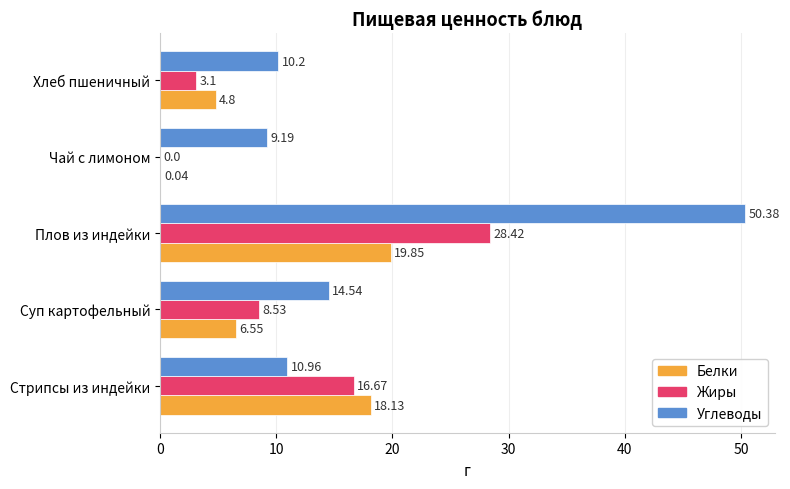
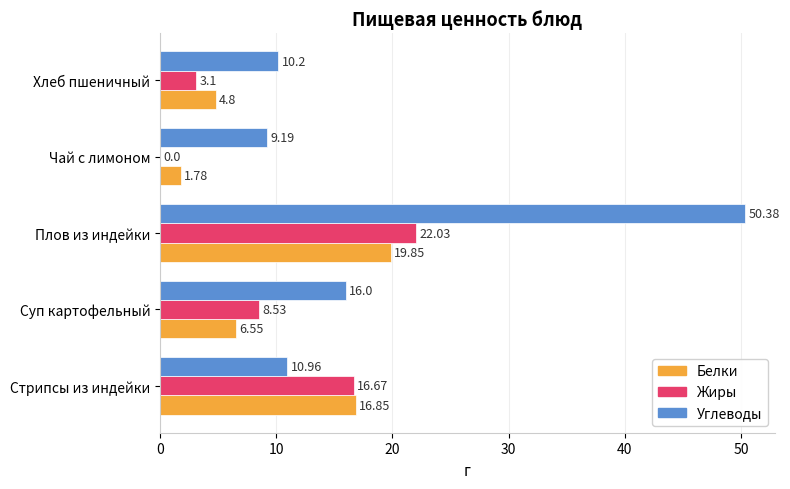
  {
    "Белки": {
      "Хлеб пшеничный": 4.8,
-     "Чай с лимоном": 0.04,
+     "Чай с лимоном": 1.78,
      "Плов из индейки": 19.85,
      "Суп картофельный": 6.55,
-     "Стрипсы из индейки": 18.13
+     "Стрипсы из индейки": 16.85
    },
    "Жиры": {
      "Хлеб пшеничный": 3.1,
      "Чай с лимоном": 0.0,
-     "Плов из индейки": 28.42,
+     "Плов из индейки": 22.03,
      "Суп картофельный": 8.53,
      "Стрипсы из индейки": 16.67
    },
    "Углеводы": {
      "Хлеб пшеничный": 10.2,
      "Чай с лимоном": 9.19,
      "Плов из индейки": 50.38,
-     "Суп картофельный": 14.54,
+     "Суп картофельный": 16.0,
      "Стрипсы из индейки": 10.96
    }
  }
